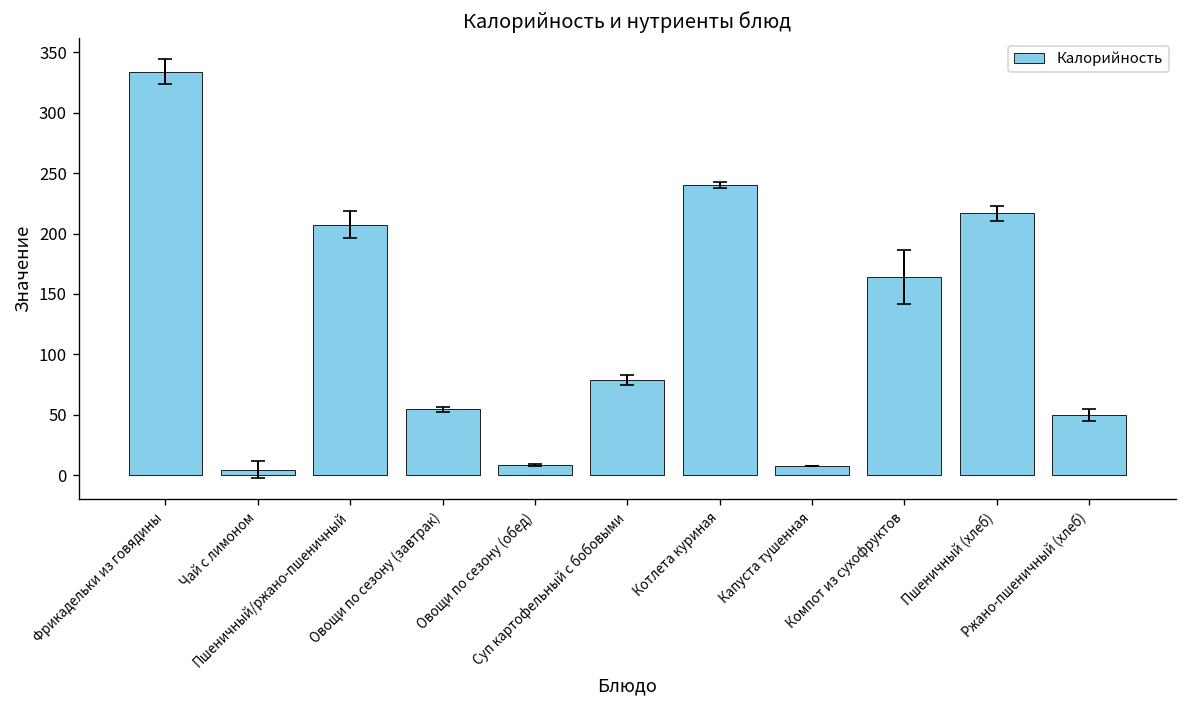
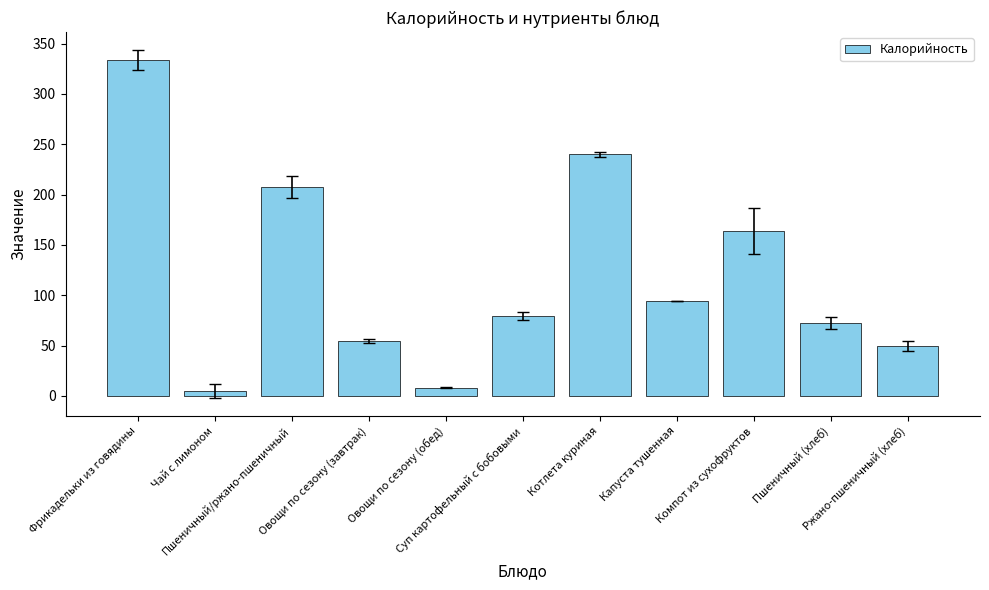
  {
    "Калорийность": {
      "Фрикадельки из говядины": 334,
      "Чай с лимоном": 5,
      "Пшеничный/ржано-пшеничный": 207,
      "Овощи по сезону (завтрак)": 55,
      "Овощи по сезону (обед)": 8,
      "Суп картофельный с бобовыми": 79,
      "Котлета куриная": 240,
-     "Капуста тушенная": 7,
+     "Капуста тушенная": 95,
      "Компот из сухофруктов": 164,
-     "Пшеничный (хлеб)": 217,
+     "Пшеничный (хлеб)": 73,
      "Ржано-пшеничный (хлеб)": 50
    }
  }
